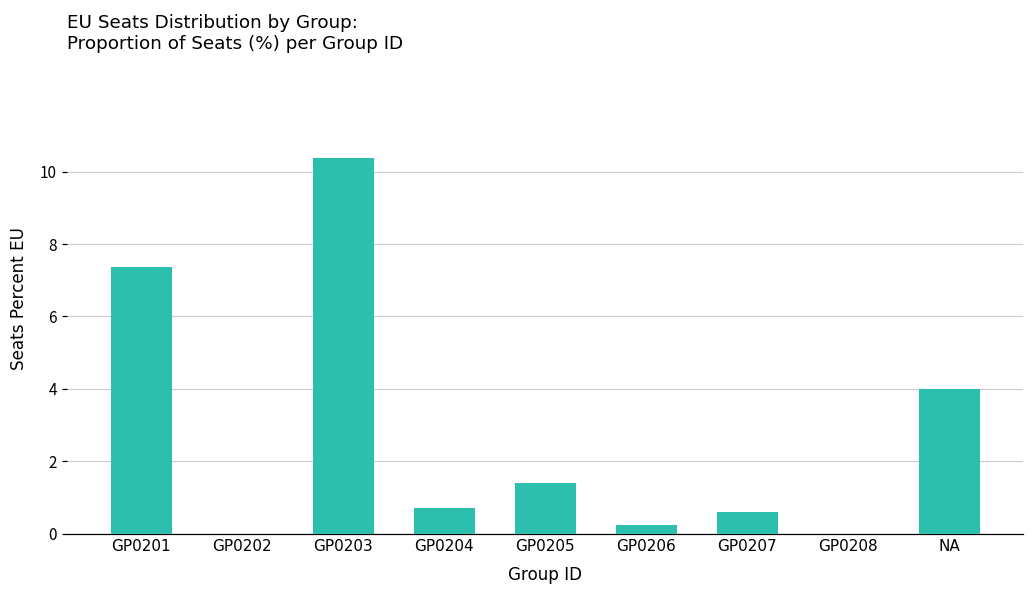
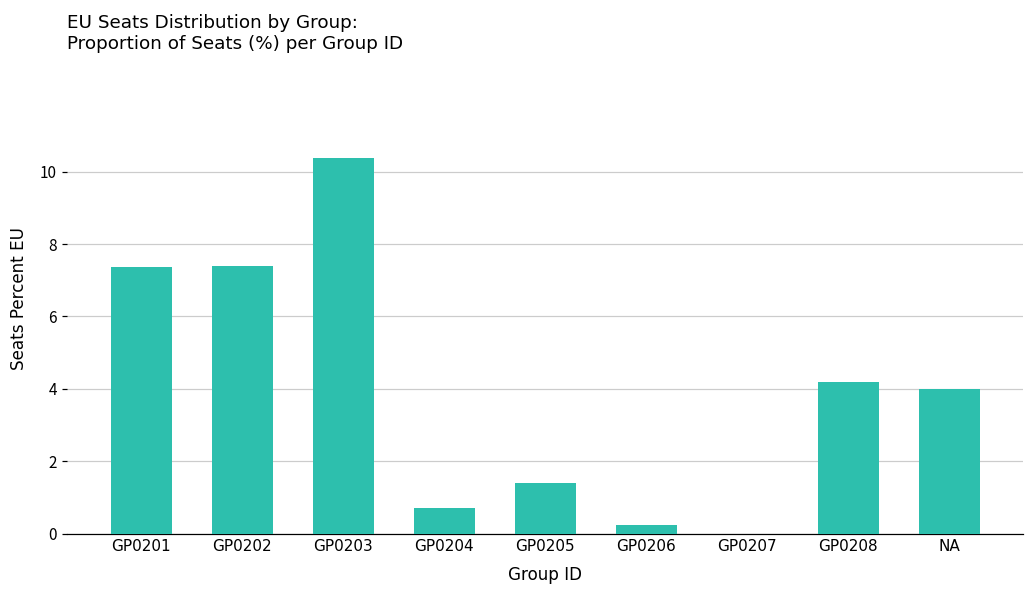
  {
    "GP0201": 7.4,
-   "GP0202": 0.0,
+   "GP0202": 7.4,
    "GP0203": 10.4,
    "GP0204": 0.7,
    "GP0205": 1.4,
    "GP0206": 0.2,
-   "GP0207": 0.6,
-   "GP0208": 0.0,
+   "GP0207": 0.0,
+   "GP0208": 4.2,
    "NA": 4.0
  }
